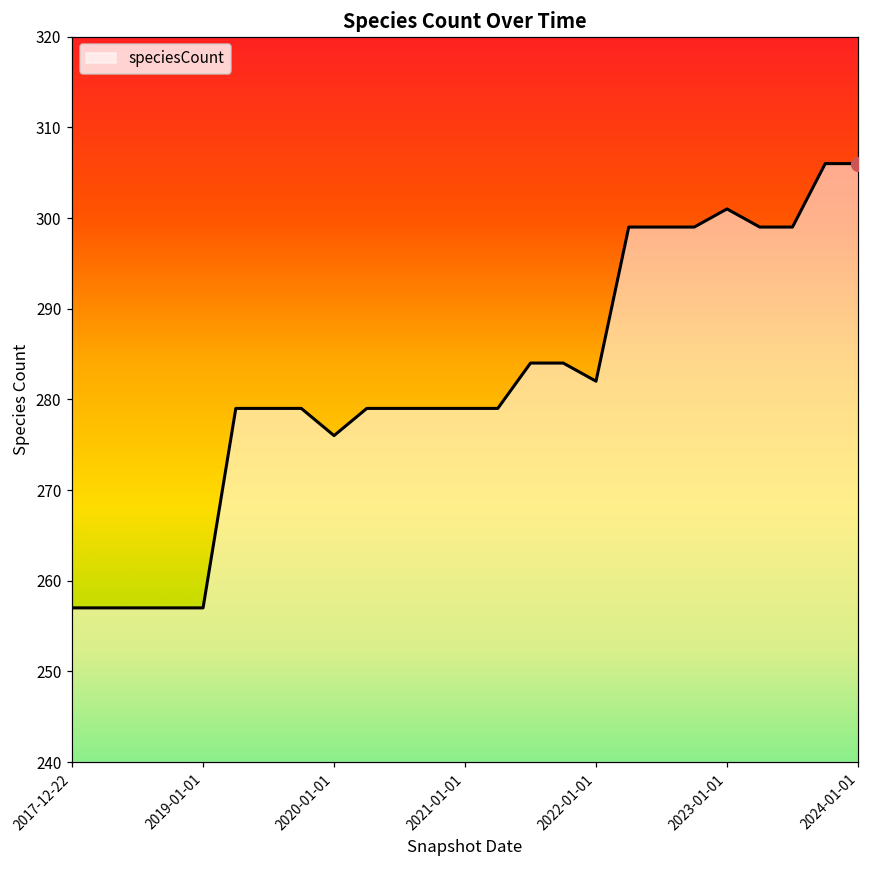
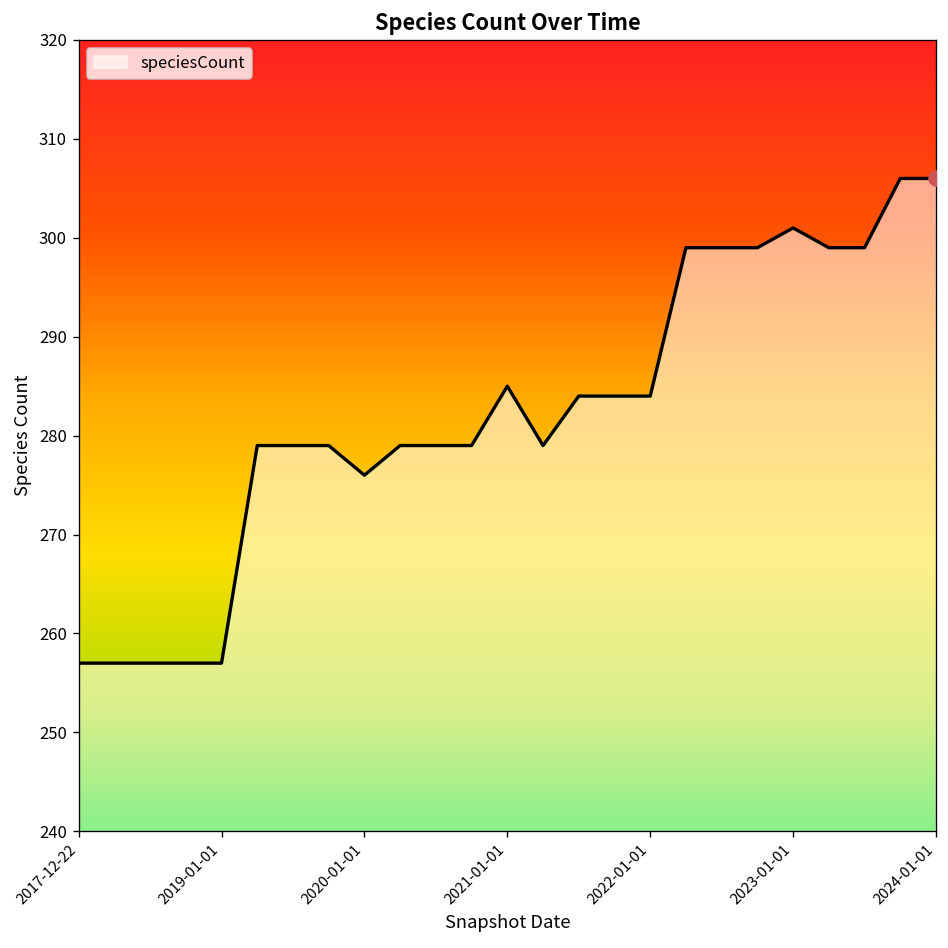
  {
    "speciesCount": {
      "2017-12-22": 257,
      "2019-01-01": 257,
      "2020-01-01": 276,
-     "2021-01-01": 279,
-     "2022-01-01": 282,
+     "2021-01-01": 285,
+     "2022-01-01": 284,
      "2023-01-01": 301
    }
  }
